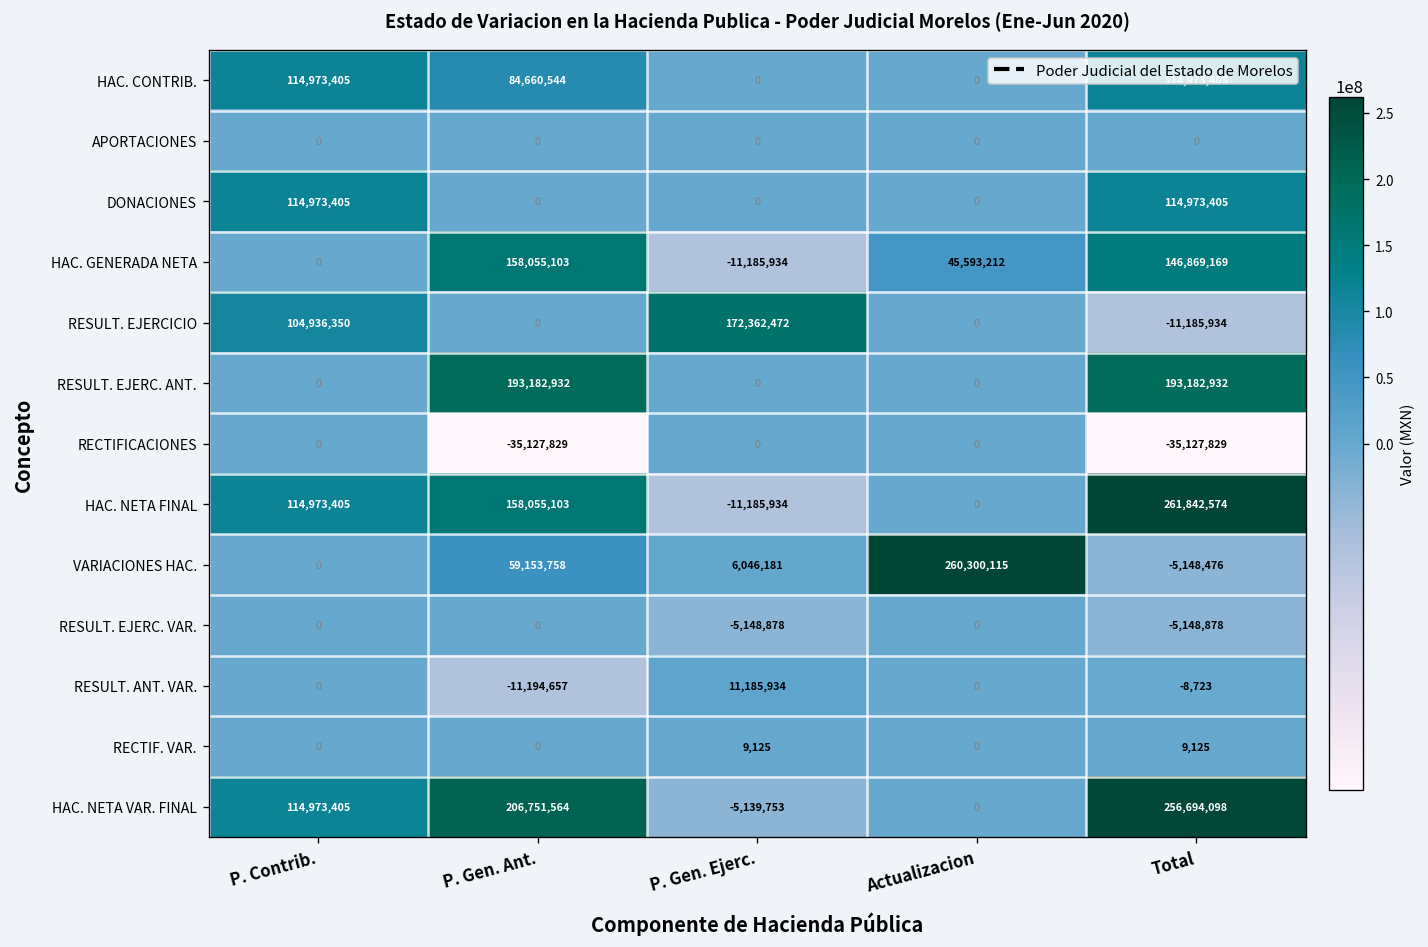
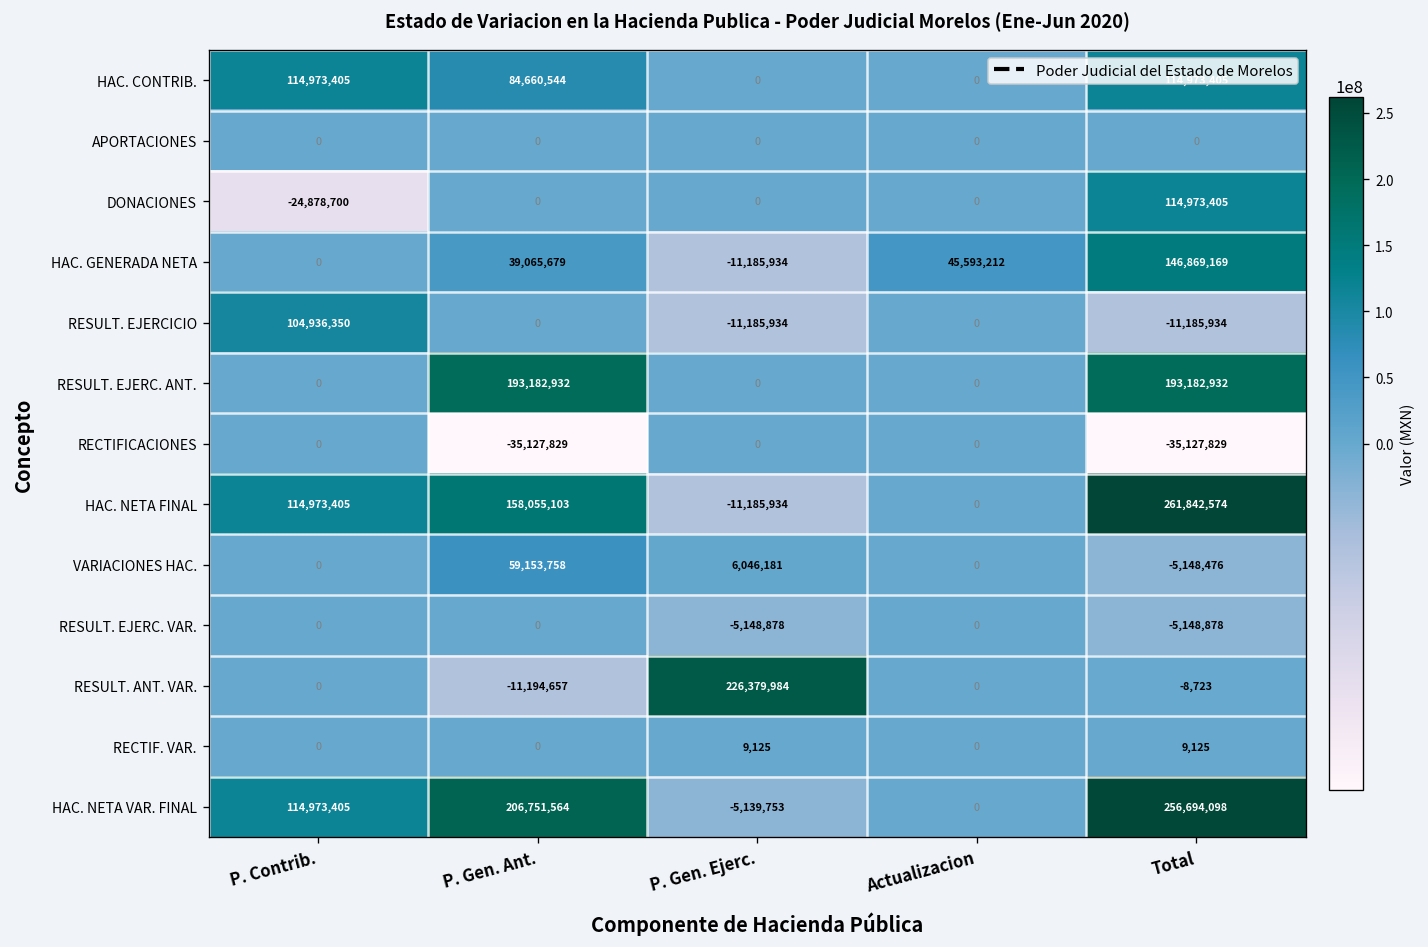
  {
    "HAC. CONTRIB.": {
      "P. Contrib.": "114,973,405",
      "P. Gen. Ant.": "84,660,544",
      "P. Gen. Ejerc.": "0",
      "Actualizacion": "0"
    },
    "APORTACIONES": {
      "P. Contrib.": "0",
      "P. Gen. Ant.": "0",
      "P. Gen. Ejerc.": "0",
      "Actualizacion": "0",
      "Total": "0"
    },
    "DONACIONES": {
-     "P. Contrib.": "114,973,405",
+     "P. Contrib.": "-24,878,700",
      "P. Gen. Ant.": "0",
      "P. Gen. Ejerc.": "0",
      "Actualizacion": "0",
      "Total": "114,973,405"
    },
    "HAC. GENERADA NETA": {
      "P. Contrib.": "0",
-     "P. Gen. Ant.": "158,055,103",
+     "P. Gen. Ant.": "39,065,679",
      "P. Gen. Ejerc.": "-11,185,934",
      "Actualizacion": "45,593,212",
      "Total": "146,869,169"
    },
    "RESULT. EJERCICIO": {
      "P. Contrib.": "104,936,350",
      "P. Gen. Ant.": "0",
-     "P. Gen. Ejerc.": "172,362,472",
+     "P. Gen. Ejerc.": "-11,185,934",
      "Actualizacion": "0",
      "Total": "-11,185,934"
    },
    "RESULT. EJERC. ANT.": {
      "P. Contrib.": "0",
      "P. Gen. Ant.": "193,182,932",
      "P. Gen. Ejerc.": "0",
      "Actualizacion": "0",
      "Total": "193,182,932"
    },
    "RECTIFICACIONES": {
      "P. Contrib.": "0",
      "P. Gen. Ant.": "-35,127,829",
      "P. Gen. Ejerc.": "0",
      "Actualizacion": "0",
      "Total": "-35,127,829"
    },
    "HAC. NETA FINAL": {
      "P. Contrib.": "114,973,405",
      "P. Gen. Ant.": "158,055,103",
      "P. Gen. Ejerc.": "-11,185,934",
      "Actualizacion": "0",
      "Total": "261,842,574"
    },
    "VARIACIONES HAC.": {
      "P. Contrib.": "0",
      "P. Gen. Ant.": "59,153,758",
      "P. Gen. Ejerc.": "6,046,181",
-     "Actualizacion": "260,300,115",
+     "Actualizacion": "0",
      "Total": "-5,148,476"
    },
    "RESULT. EJERC. VAR.": {
      "P. Contrib.": "0",
      "P. Gen. Ant.": "0",
      "P. Gen. Ejerc.": "-5,148,878",
      "Actualizacion": "0",
      "Total": "-5,148,878"
    },
    "RESULT. ANT. VAR.": {
      "P. Contrib.": "0",
      "P. Gen. Ant.": "-11,194,657",
-     "P. Gen. Ejerc.": "11,185,934",
+     "P. Gen. Ejerc.": "226,379,984",
      "Actualizacion": "0",
      "Total": "-8,723"
    },
    "RECTIF. VAR.": {
      "P. Contrib.": "0",
      "P. Gen. Ant.": "0",
      "P. Gen. Ejerc.": "9,125",
      "Actualizacion": "0",
      "Total": "9,125"
    },
    "HAC. NETA VAR. FINAL": {
      "P. Contrib.": "114,973,405",
      "P. Gen. Ant.": "206,751,564",
      "P. Gen. Ejerc.": "-5,139,753",
      "Actualizacion": "0",
      "Total": "256,694,098"
    }
  }
